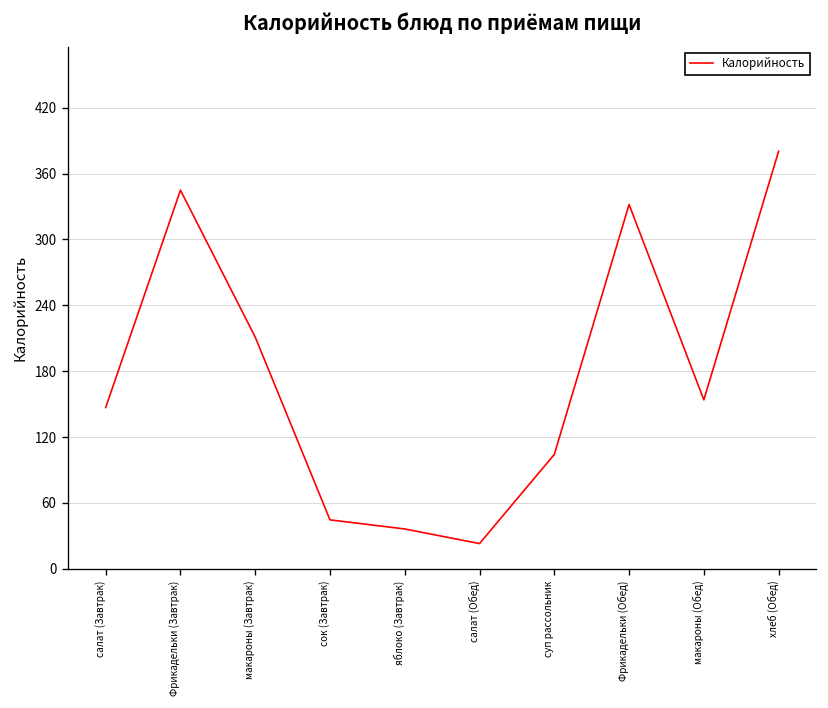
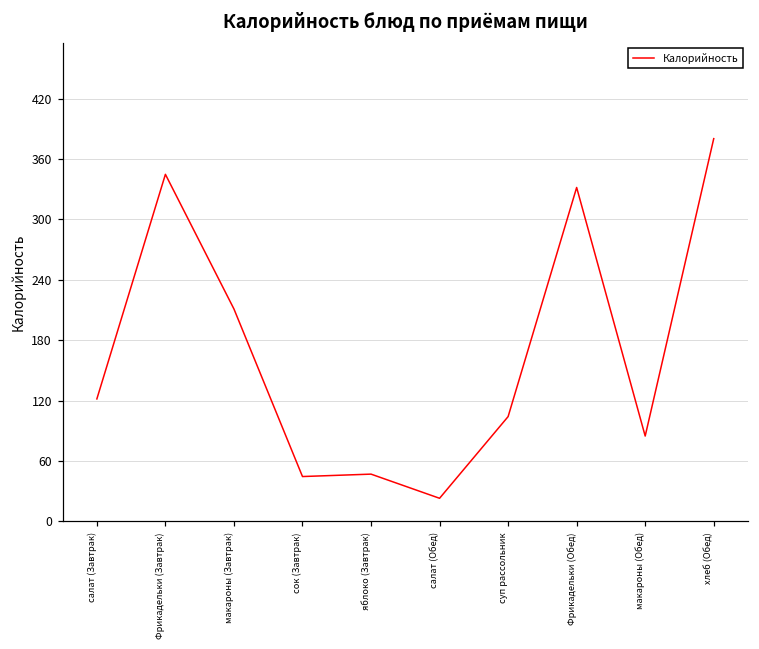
  {
-   "салат (Завтрак)": 150,
+   "салат (Завтрак)": 120,
    "Фрикадельки (Завтрак)": 340,
    "макароны (Завтрак)": 210,
    "сок (Завтрак)": 40,
-   "яблоко (Завтрак)": 40,
+   "яблоко (Завтрак)": 50,
    "салат (Обед)": 20,
    "суп рассольник": 100,
    "Фрикадельки (Обед)": 330,
-   "макароны (Обед)": 150,
+   "макароны (Обед)": 80,
    "хлеб (Обед)": 380
  }
